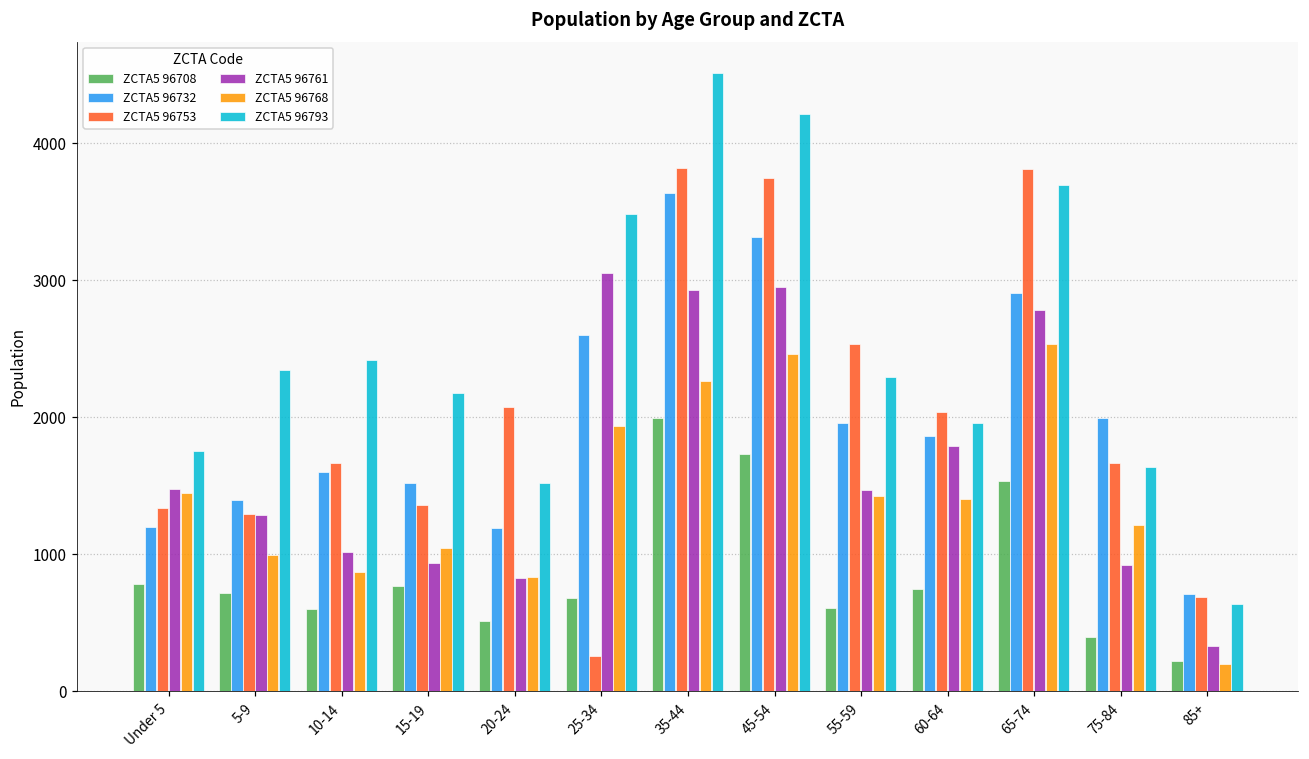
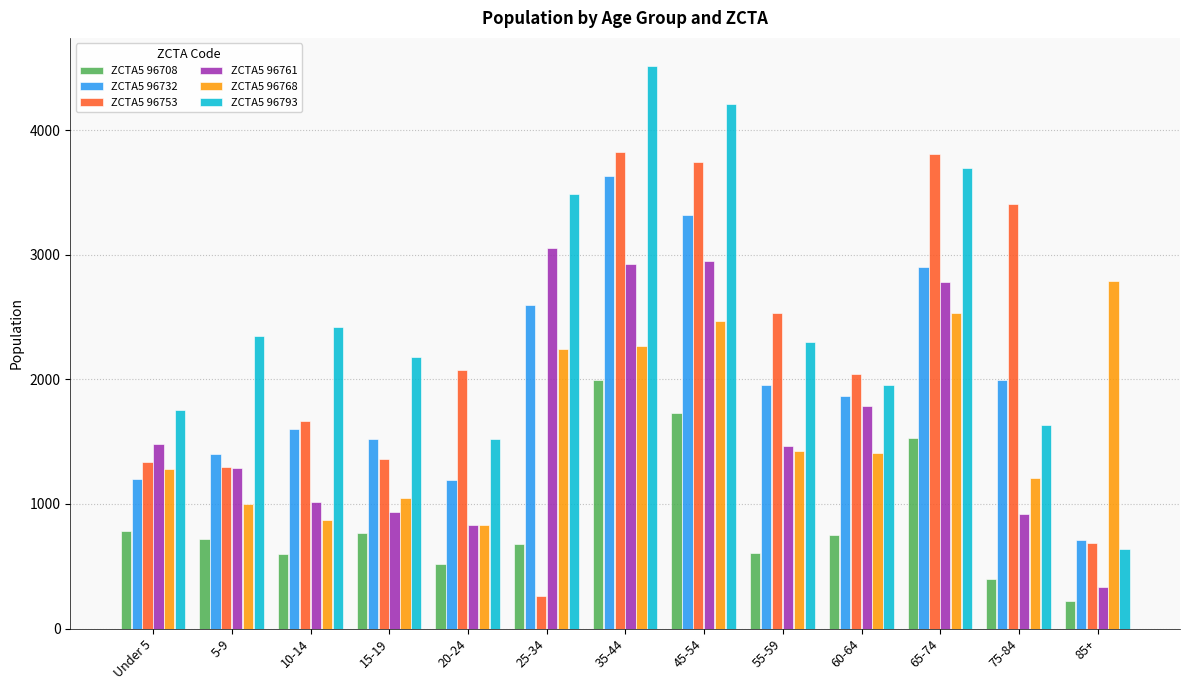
  {
    "ZCTA5 96708": {
      "Under 5": 790,
      "5-9": 720,
      "10-14": 600,
      "15-19": 770,
      "20-24": 520,
      "25-34": 680,
      "35-44": 2000,
      "45-54": 1730,
      "55-59": 610,
      "60-64": 750,
      "65-74": 1530,
      "75-84": 400,
      "85+": 220
    },
    "ZCTA5 96753": {
      "Under 5": 1340,
      "5-9": 1300,
      "10-14": 1660,
      "15-19": 1360,
      "20-24": 2080,
      "25-34": 260,
      "35-44": 3820,
      "45-54": 3740,
      "55-59": 2530,
      "60-64": 2040,
      "65-74": 3810,
-     "75-84": 1670,
+     "75-84": 3400,
      "85+": 690
    },
    "ZCTA5 96761": {
      "Under 5": 1480,
      "5-9": 1290,
      "10-14": 1020,
      "15-19": 940,
      "20-24": 830,
      "25-34": 3050,
      "35-44": 2930,
      "45-54": 2950,
      "55-59": 1470,
      "60-64": 1790,
      "65-74": 2780,
      "75-84": 920,
      "85+": 330
    },
    "ZCTA5 96768": {
-     "Under 5": 1450,
+     "Under 5": 1280,
      "5-9": 1000,
      "10-14": 870,
      "15-19": 1050,
      "20-24": 830,
-     "25-34": 1940,
+     "25-34": 2250,
      "35-44": 2270,
      "45-54": 2460,
      "55-59": 1420,
      "60-64": 1410,
      "65-74": 2530,
      "75-84": 1210,
-     "85+": 200
+     "85+": 2790
    }
  }
